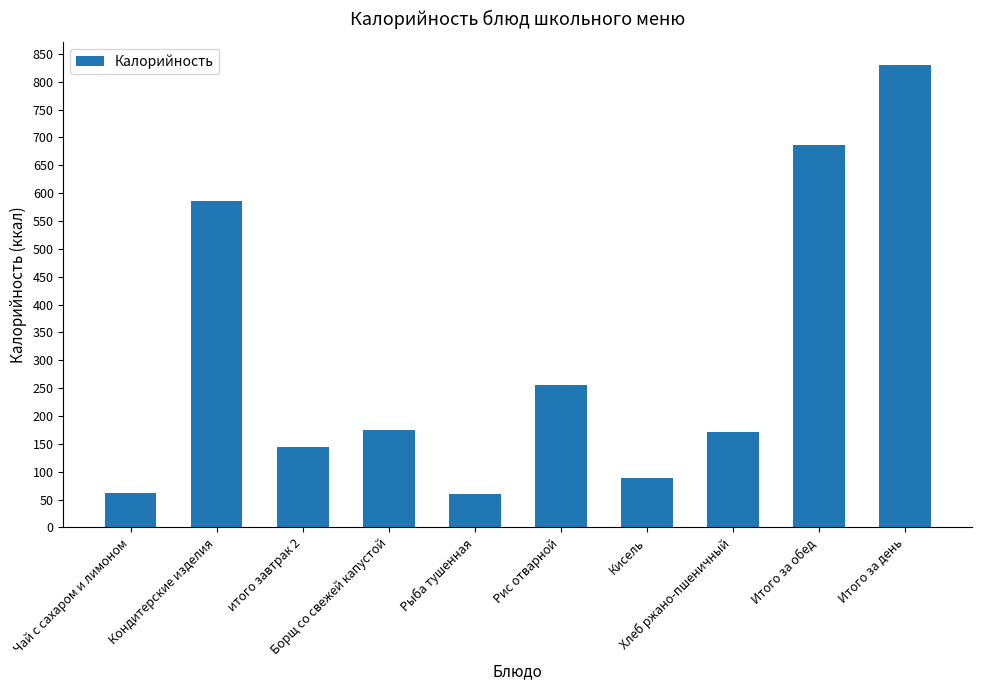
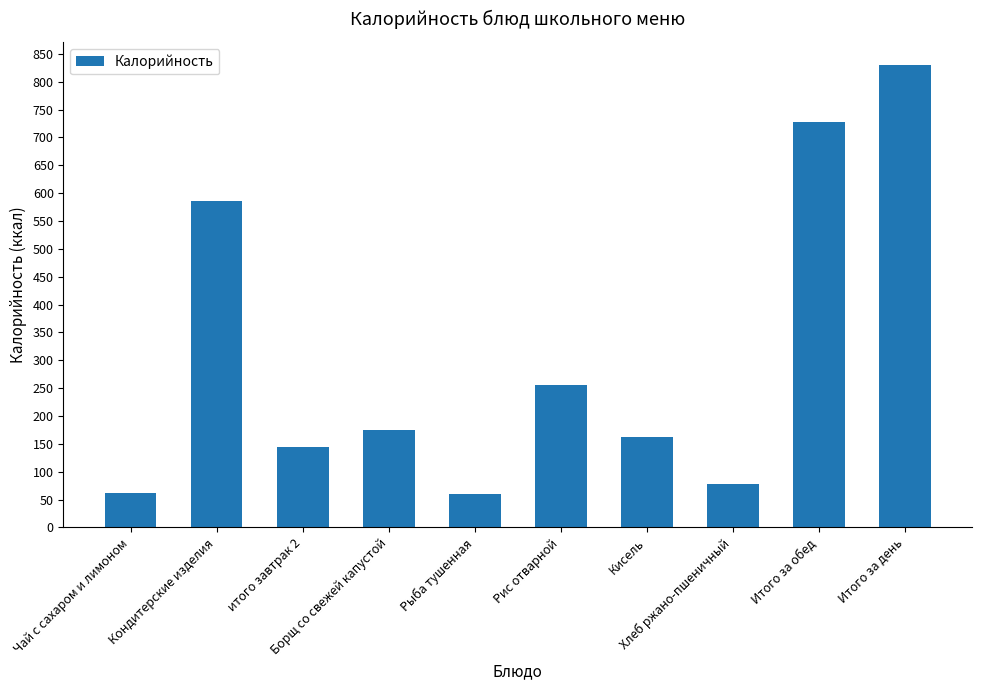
  {
    "Чай с сахаром и лимоном": 60,
    "Кондитерские изделия": 590,
    "итого завтрак 2": 140,
    "Борщ со свежей капустой": 180,
    "Рыба тушенная": 60,
    "Рис отварной": 260,
-   "Кисель": 90,
-   "Хлеб ржано-пшеничный": 170,
-   "Итого за обед": 690,
+   "Кисель": 160,
+   "Хлеб ржано-пшеничный": 80,
+   "Итого за обед": 730,
    "Итого за день": 830
  }
